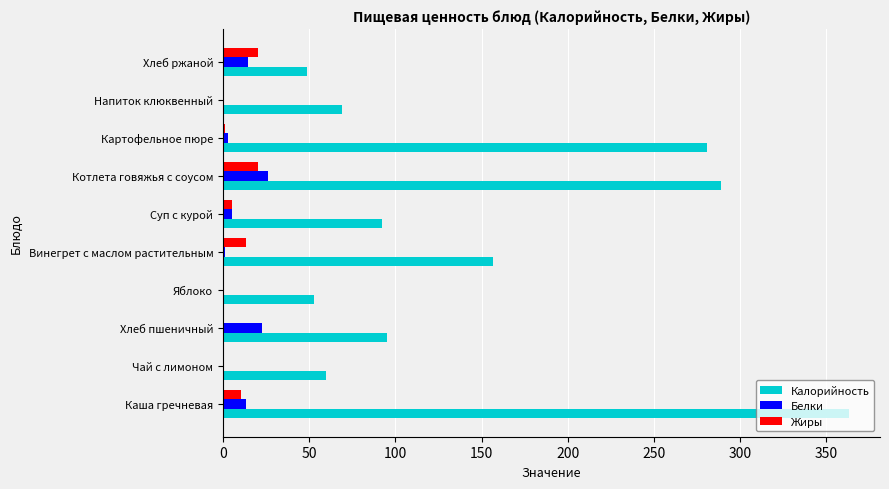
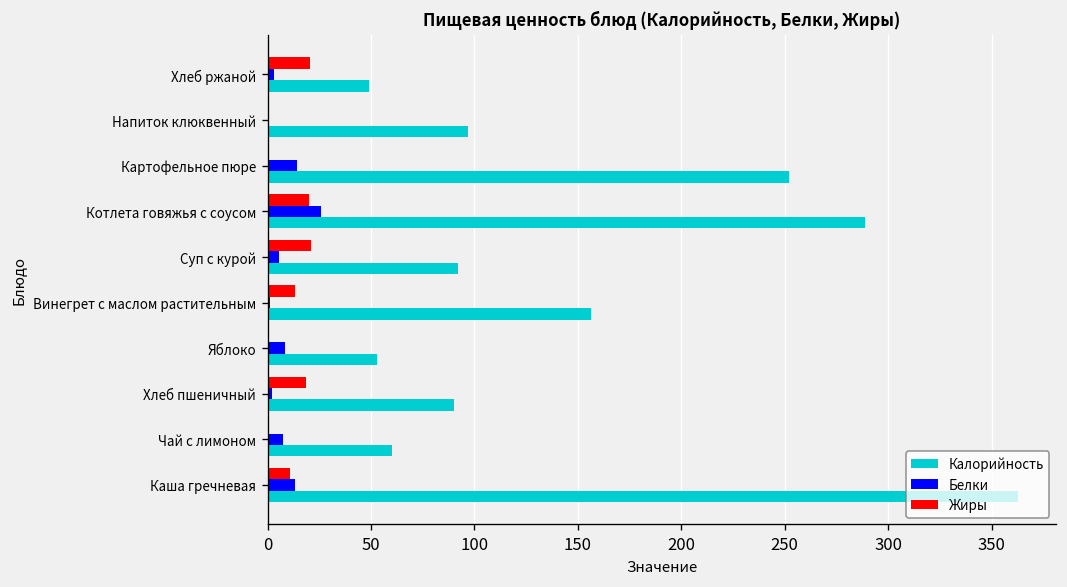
  {
    "Калорийность": {
      "Хлеб ржаной": 49,
-     "Напиток клюквенный": 69,
-     "Картофельное пюре": 281,
+     "Напиток клюквенный": 97,
+     "Картофельное пюре": 252,
      "Котлета говяжья с соусом": 289,
      "Суп с курой": 92,
      "Винегрет с маслом растительным": 157,
      "Яблоко": 53,
-     "Хлеб пшеничный": 95,
+     "Хлеб пшеничный": 90,
      "Чай с лимоном": 60
    },
    "Белки": {
-     "Хлеб ржаной": 15,
+     "Хлеб ржаной": 3,
      "Напиток клюквенный": 0,
-     "Картофельное пюре": 3,
+     "Картофельное пюре": 14,
      "Котлета говяжья с соусом": 26,
      "Суп с курой": 5,
-     "Яблоко": 0,
-     "Хлеб пшеничный": 23,
-     "Чай с лимоном": 0,
+     "Яблоко": 8,
+     "Хлеб пшеничный": 2,
+     "Чай с лимоном": 8,
      "Каша гречневая": 13
    },
    "Жиры": {
      "Хлеб ржаной": 21,
      "Напиток клюквенный": 0,
      "Котлета говяжья с соусом": 20,
-     "Суп с курой": 5,
+     "Суп с курой": 21,
      "Винегрет с маслом растительным": 13,
      "Яблоко": 0,
-     "Хлеб пшеничный": 0,
+     "Хлеб пшеничный": 19,
      "Чай с лимоном": 0,
      "Каша гречневая": 11
    }
  }
